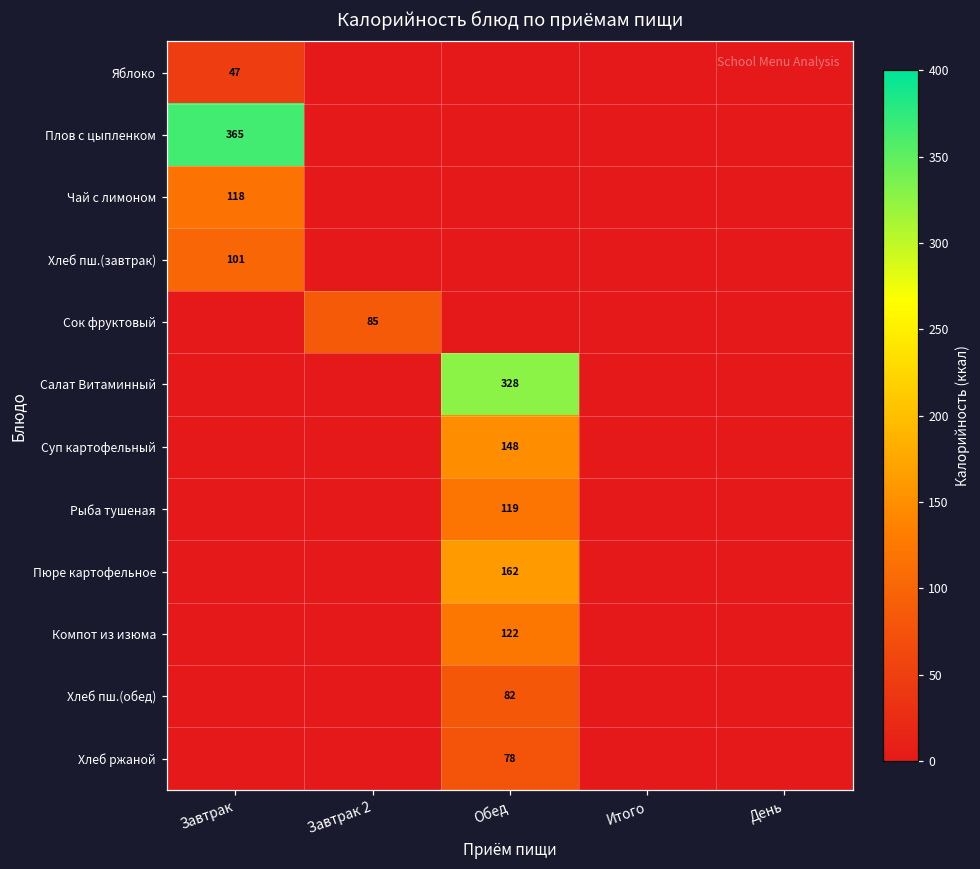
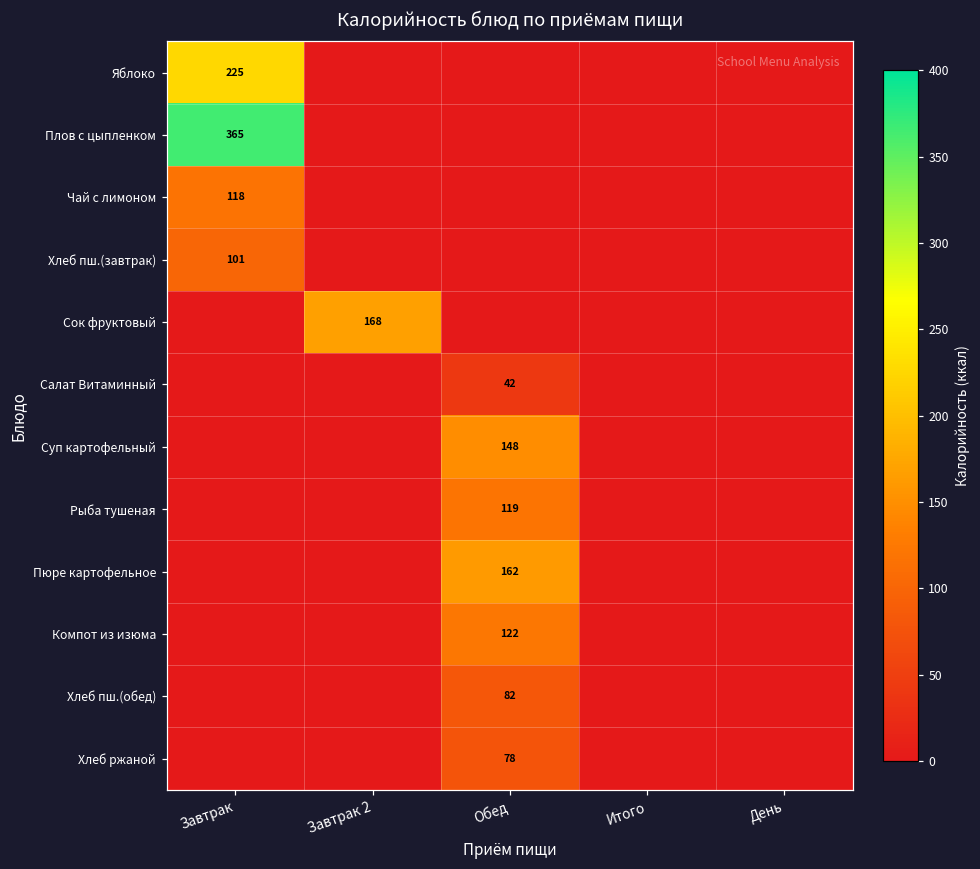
  {
    "Яблоко": {
-     "Завтрак": 47
+     "Завтрак": 225
    },
    "Плов с цыпленком": {
      "Завтрак": 365
    },
    "Чай с лимоном": {
      "Завтрак": 118
    },
    "Хлеб пш.(завтрак)": {
      "Завтрак": 101
    },
    "Сок фруктовый": {
-     "Завтрак 2": 85
+     "Завтрак 2": 168
    },
    "Салат Витаминный": {
-     "Обед": 328
+     "Обед": 42
    },
    "Суп картофельный": {
      "Обед": 148
    },
    "Рыба тушеная": {
      "Обед": 119
    },
    "Пюре картофельное": {
      "Обед": 162
    },
    "Компот из изюма": {
      "Обед": 122
    },
    "Хлеб пш.(обед)": {
      "Обед": 82
    },
    "Хлеб ржаной": {
      "Обед": 78
    }
  }
